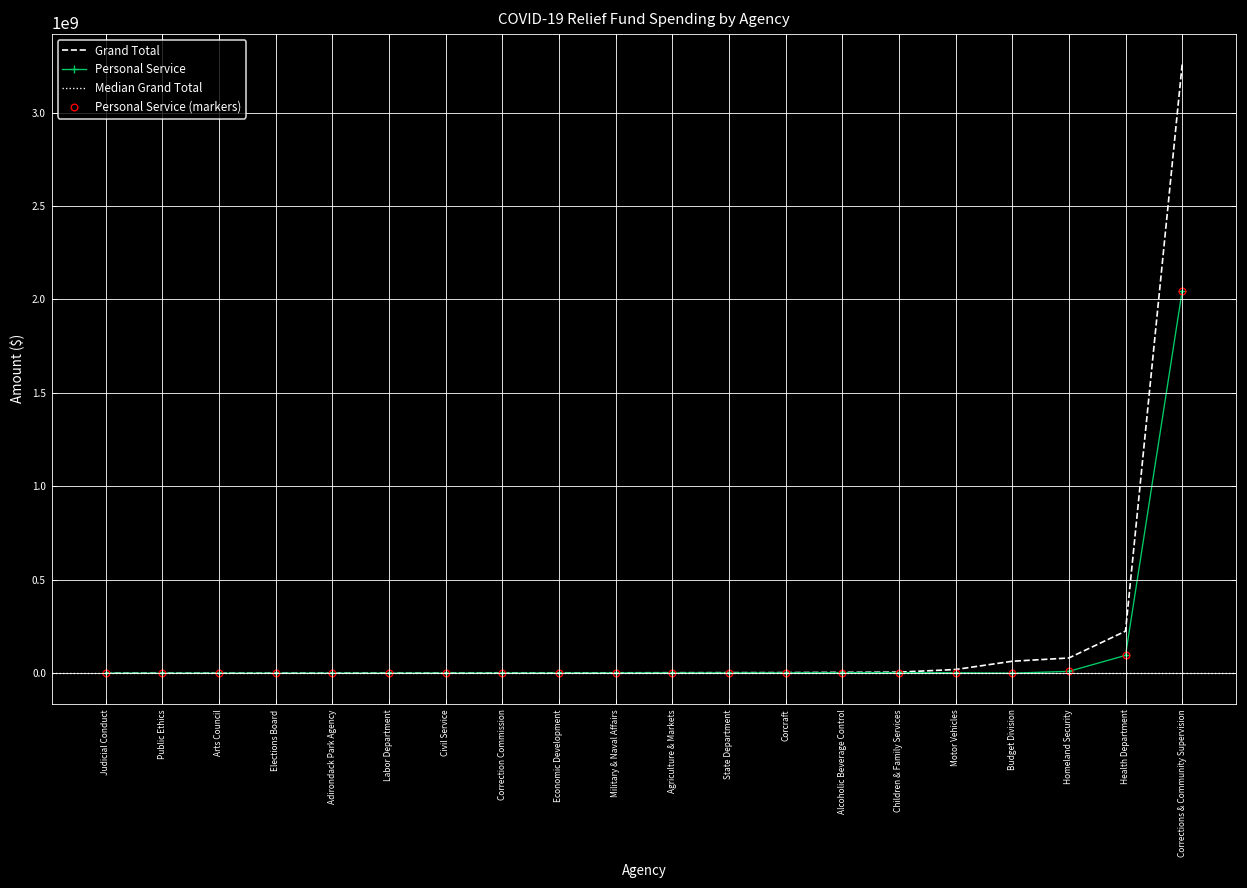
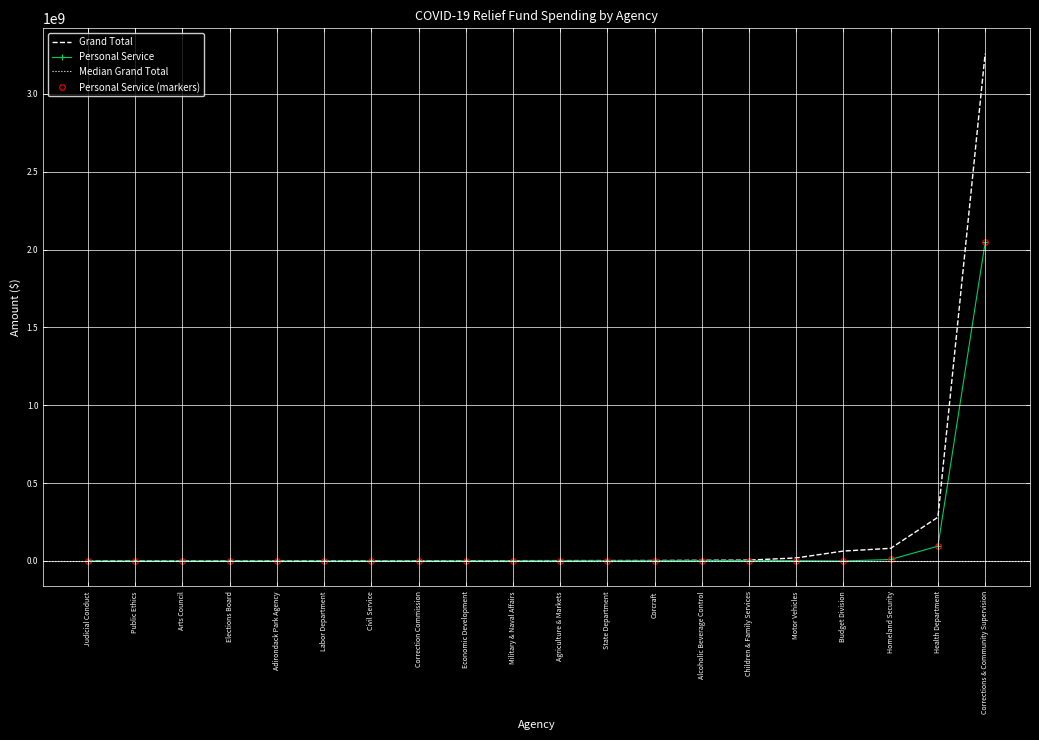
  {
    "Grand Total": {
      "Motor Vehicles": 20000000,
      "Budget Division": 60000000,
      "Homeland Security": 80000000,
-     "Health Department": 220000000,
+     "Health Department": 280000000,
      "Corrections & Community Supervision": 3260000000
    },
    "Personal Service (markers)": {
      "Motor Vehicles": 0,
      "Budget Division": 0,
      "Homeland Security": 10000000,
      "Health Department": 100000000,
      "Corrections & Community Supervision": 2050000000
    }
  }
